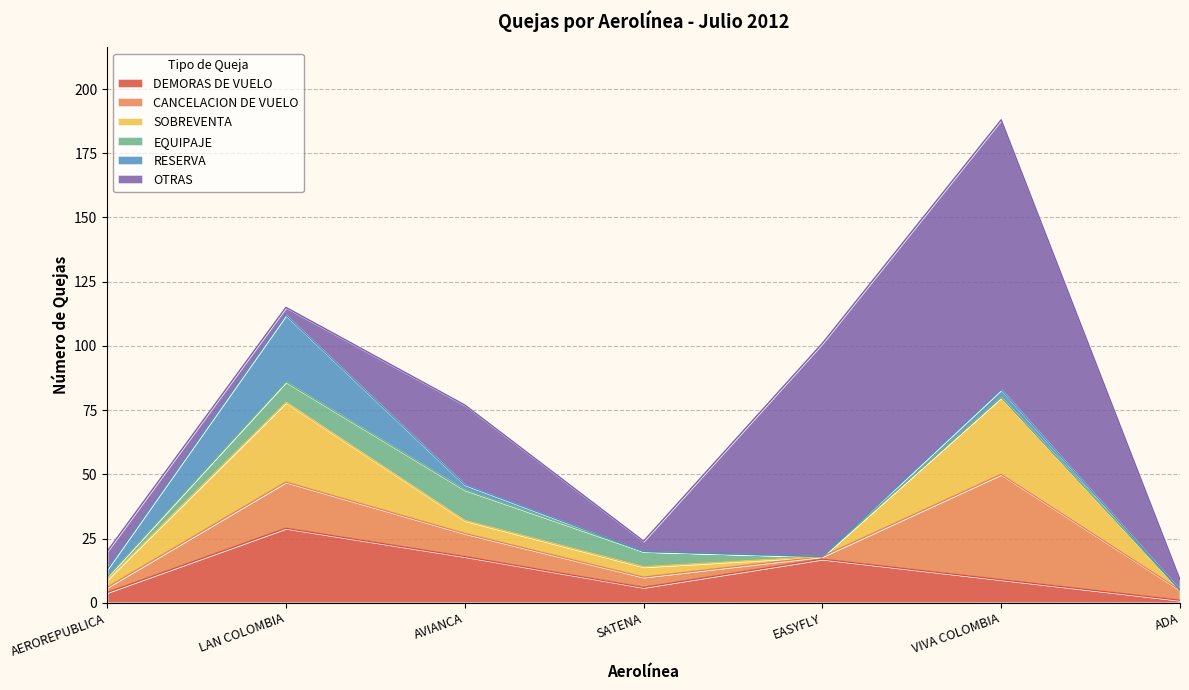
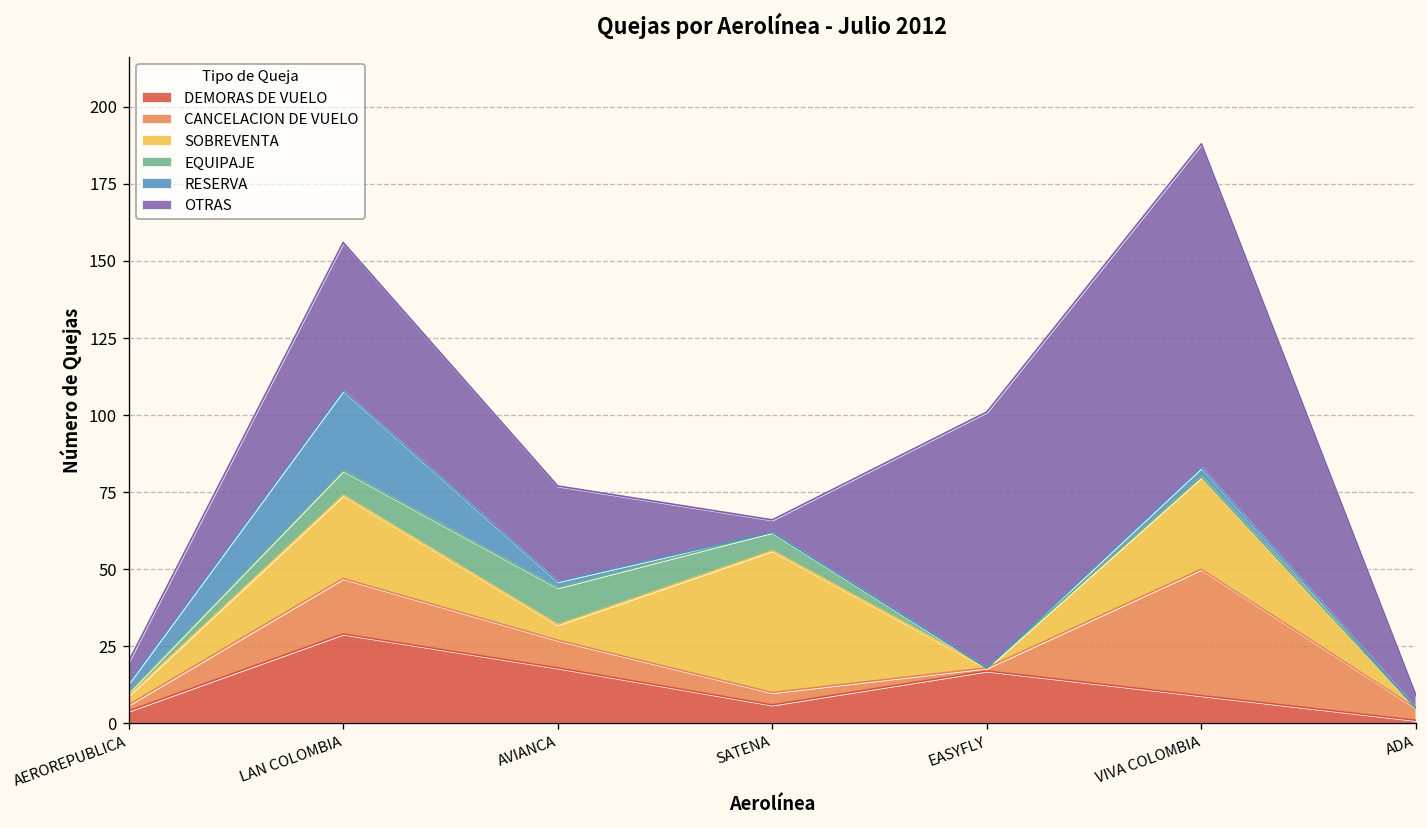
  {
    "SOBREVENTA": {
      "AEROREPUBLICA": 3,
-     "LAN COLOMBIA": 31,
+     "LAN COLOMBIA": 27,
      "AVIANCA": 5,
-     "SATENA": 4
+     "SATENA": 46
    },
    "EQUIPAJE": {
      "AEROREPUBLICA": 1,
      "LAN COLOMBIA": 8,
      "AVIANCA": 12
    },
    "RESERVA": {
      "AEROREPUBLICA": 3,
      "LAN COLOMBIA": 26,
      "AVIANCA": 2,
      "VIVA COLOMBIA": 3
    },
    "OTRAS": {
      "AEROREPUBLICA": 7,
-     "LAN COLOMBIA": 3,
+     "LAN COLOMBIA": 48,
      "AVIANCA": 31,
      "SATENA": 4,
      "EASYFLY": 83,
      "VIVA COLOMBIA": 105,
      "ADA": 4
    }
  }
